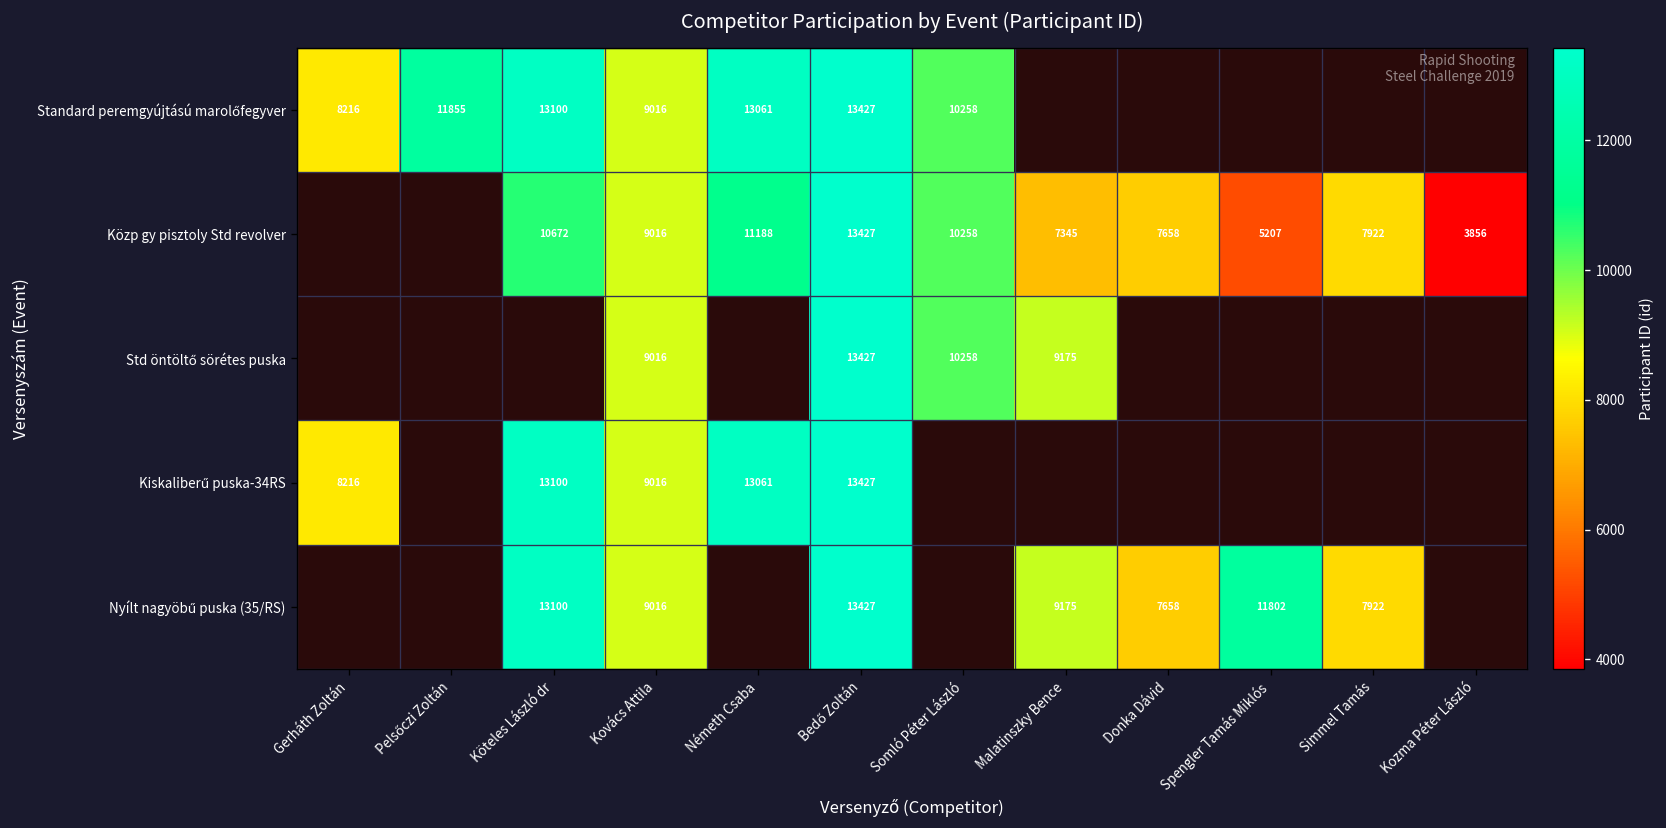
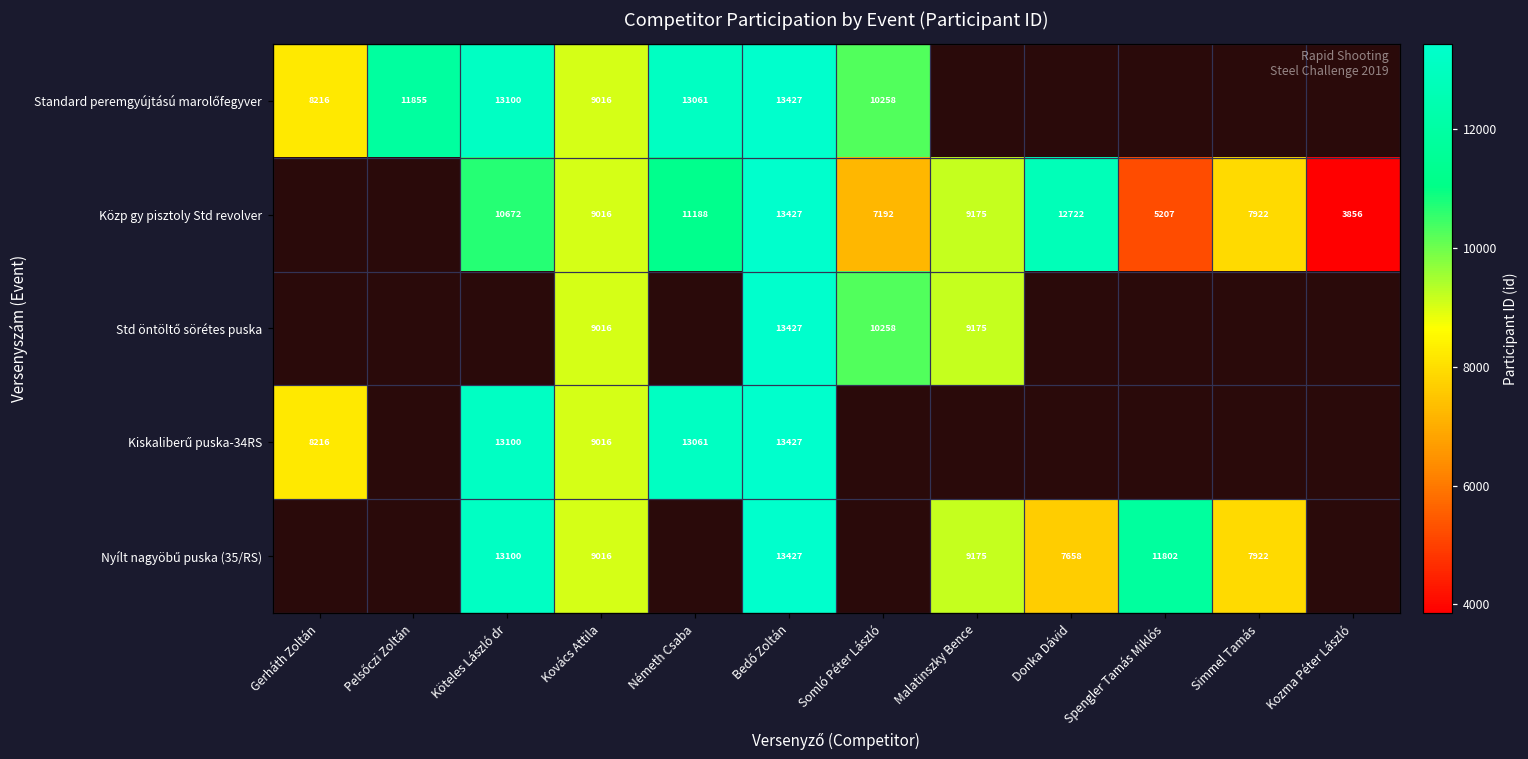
  {
    "Standard peremgyújtású marolőfegyver": {
      "Gerháth Zoltán": 8216,
      "Pelsőczi Zoltán": 11855,
      "Köteles László dr": 13100,
      "Kovács Attila": 9016,
      "Németh Csaba": 13061,
      "Bedő Zoltán": 13427,
      "Somló Péter László": 10258
    },
    "Közp gy pisztoly Std revolver": {
      "Köteles László dr": 10672,
      "Kovács Attila": 9016,
      "Németh Csaba": 11188,
      "Bedő Zoltán": 13427,
-     "Somló Péter László": 10258,
-     "Malatinszky Bence": 7345,
-     "Donka Dávid": 7658,
+     "Somló Péter László": 7192,
+     "Malatinszky Bence": 9175,
+     "Donka Dávid": 12722,
      "Spengler Tamás Miklós": 5207,
      "Simmel Tamás": 7922,
      "Kozma Péter László": 3856
    },
    "Std öntöltő sörétes puska": {
      "Kovács Attila": 9016,
      "Bedő Zoltán": 13427,
      "Somló Péter László": 10258,
      "Malatinszky Bence": 9175
    },
    "Kiskaliberű puska-34RS": {
      "Gerháth Zoltán": 8216,
      "Köteles László dr": 13100,
      "Kovács Attila": 9016,
      "Németh Csaba": 13061,
      "Bedő Zoltán": 13427
    },
    "Nyílt nagyöbű puska (35/RS)": {
      "Köteles László dr": 13100,
      "Kovács Attila": 9016,
      "Bedő Zoltán": 13427,
      "Malatinszky Bence": 9175,
      "Donka Dávid": 7658,
      "Spengler Tamás Miklós": 11802,
      "Simmel Tamás": 7922
    }
  }
